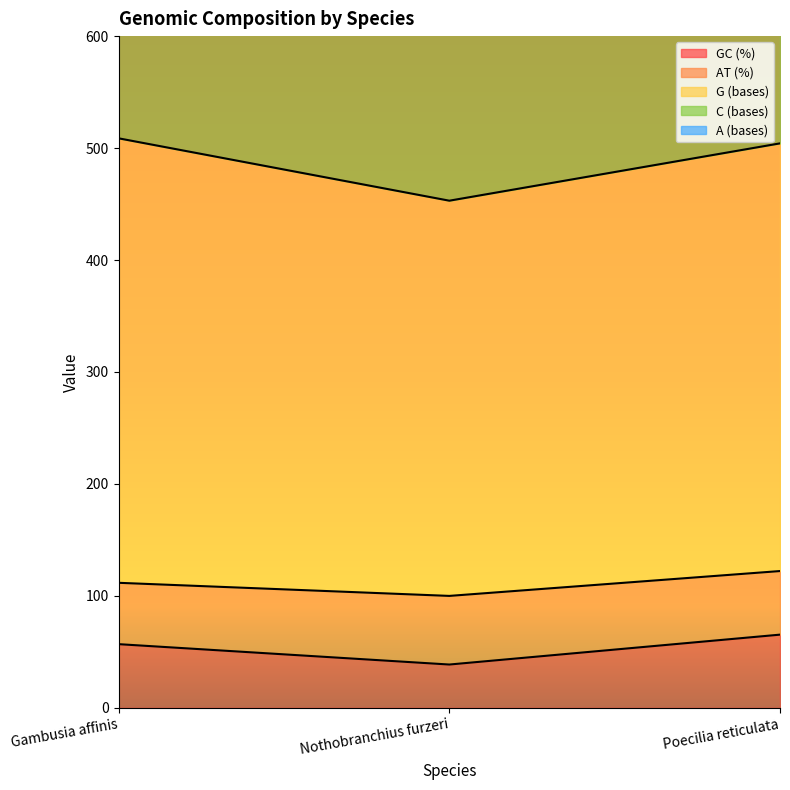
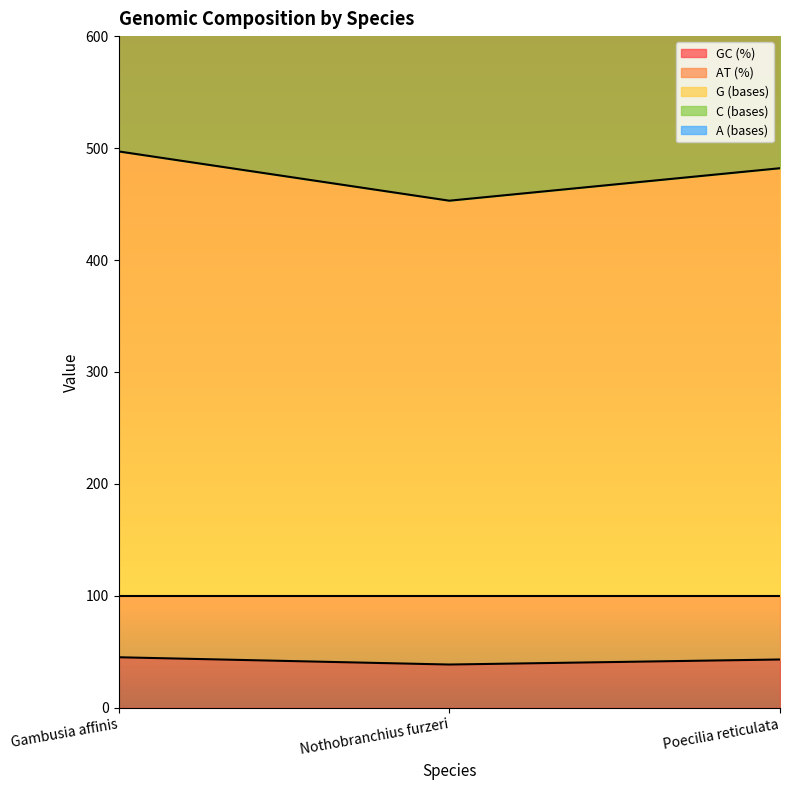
  {
    "GC (%)": {
-     "Gambusia affinis": 57,
+     "Gambusia affinis": 45,
      "Nothobranchius furzeri": 39,
-     "Poecilia reticulata": 65
+     "Poecilia reticulata": 43
    },
    "AT (%)": {
      "Gambusia affinis": 55,
      "Nothobranchius furzeri": 61,
      "Poecilia reticulata": 57
    },
    "G (bases)": {
      "Gambusia affinis": 397,
      "Nothobranchius furzeri": 353,
      "Poecilia reticulata": 382
    }
  }
